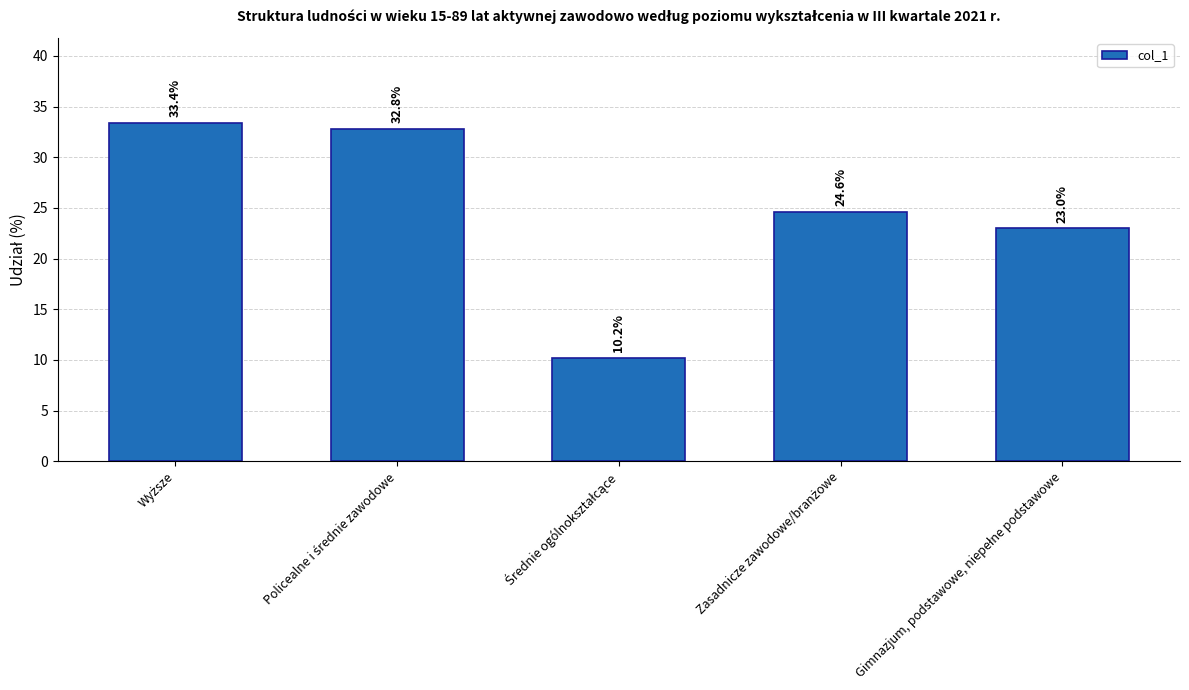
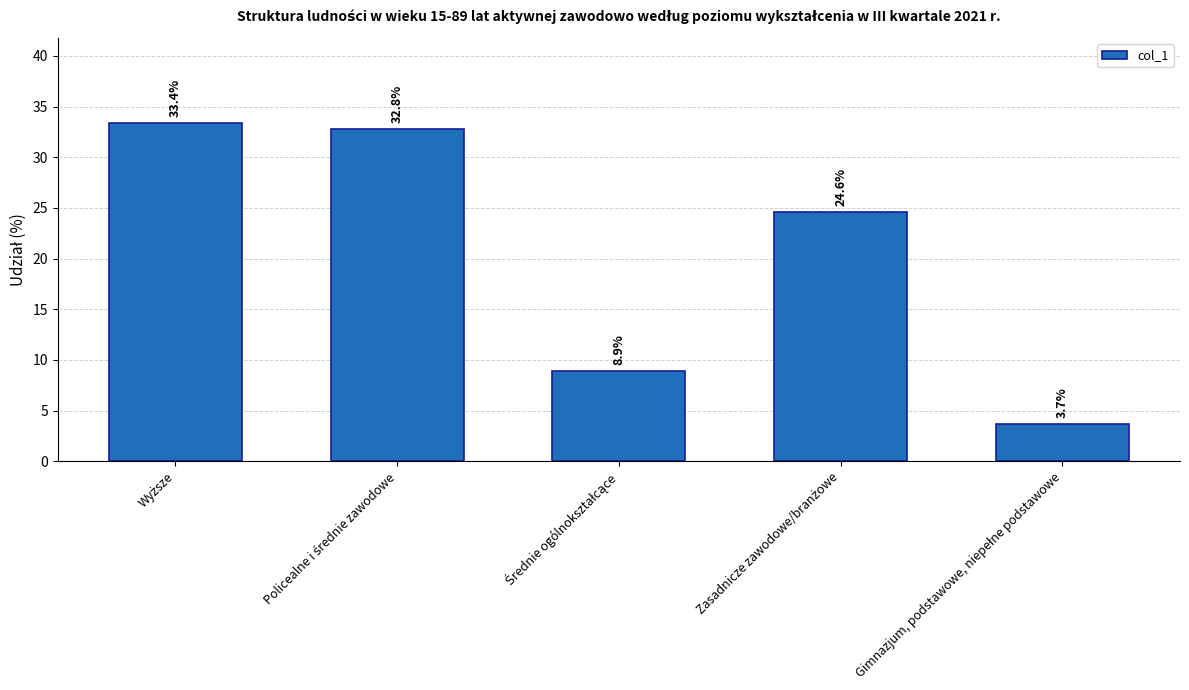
  {
    "Wyższe": "33.4%",
    "Policealne i średnie zawodowe": "32.8%",
-   "Średnie ogólnokształcące": "10.2%",
+   "Średnie ogólnokształcące": "8.9%",
    "Zasadnicze zawodowe/branżowe": "24.6%",
-   "Gimnazjum, podstawowe, niepełne podstawowe": "23.0%"
+   "Gimnazjum, podstawowe, niepełne podstawowe": "3.7%"
  }
